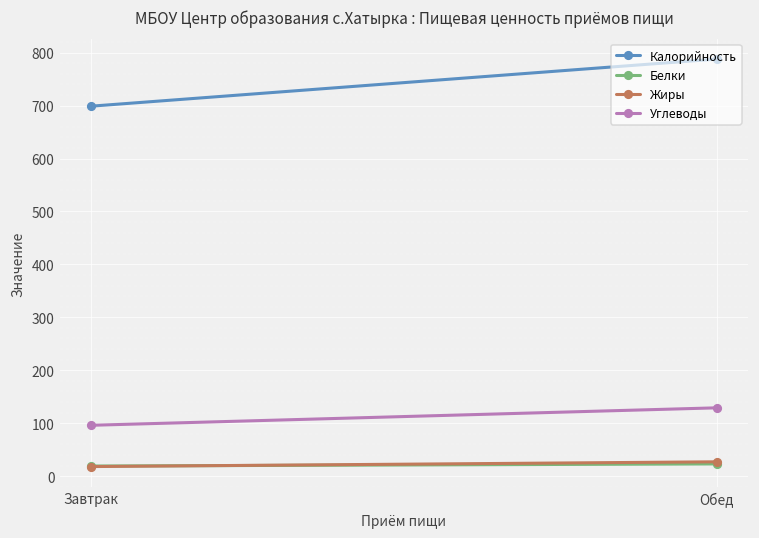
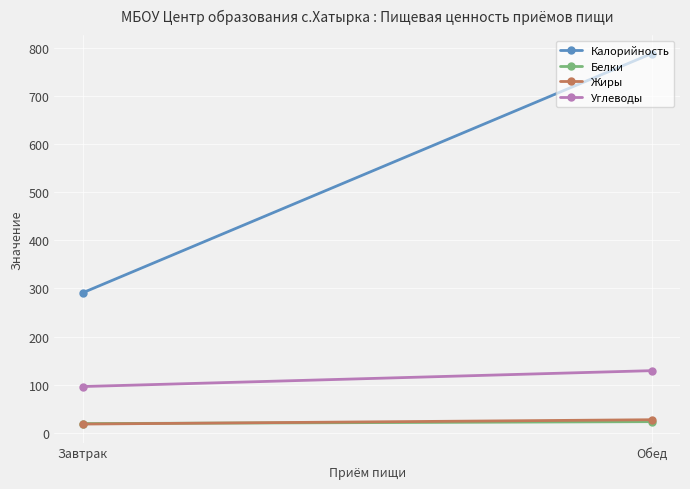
  {
    "Калорийность": {
-     "Завтрак": 700
+     "Завтрак": 290
    },
    "Углеводы": {
      "Завтрак": 100,
      "Обед": 130
    }
  }
